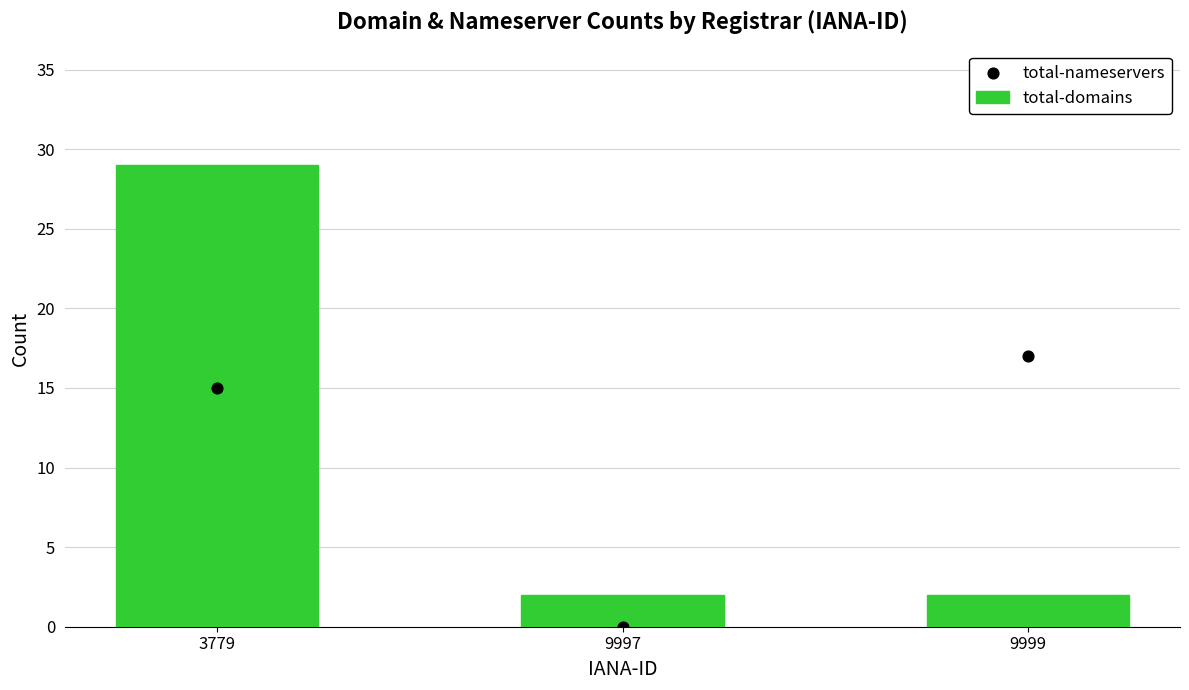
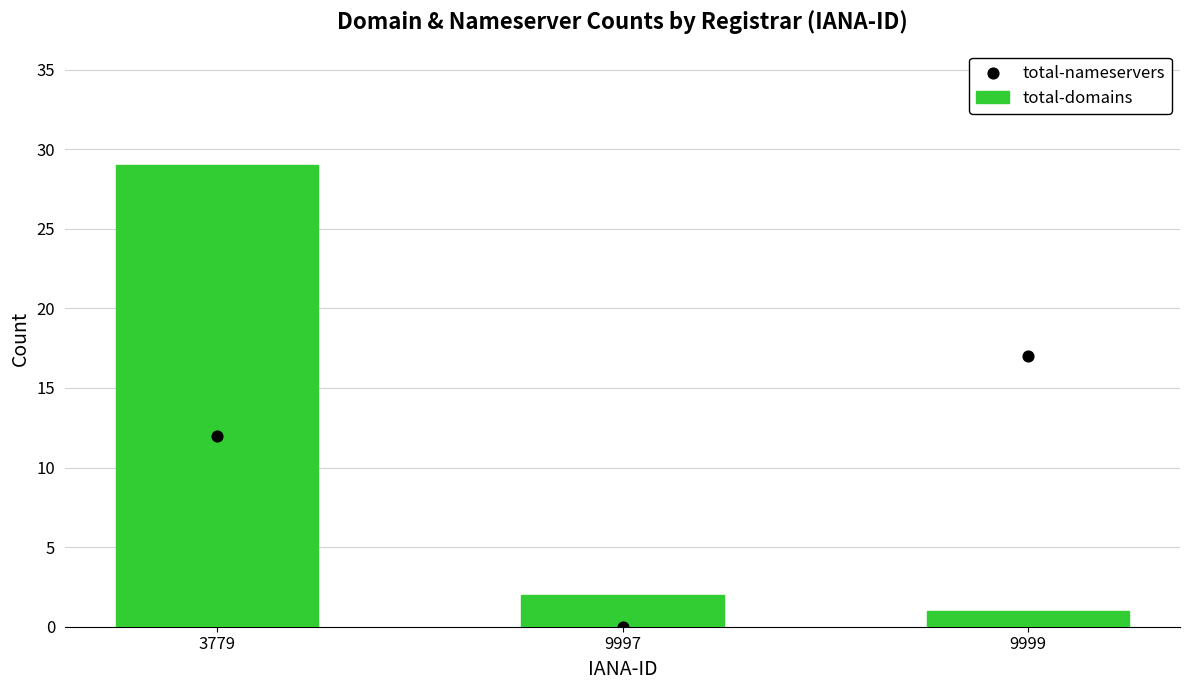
  {
    "total-domains": {
      "3779": 29,
      "9997": 2,
-     "9999": 2
+     "9999": 1
    },
    "total-nameservers": {
-     "3779": 15
+     "3779": 12
    }
  }
